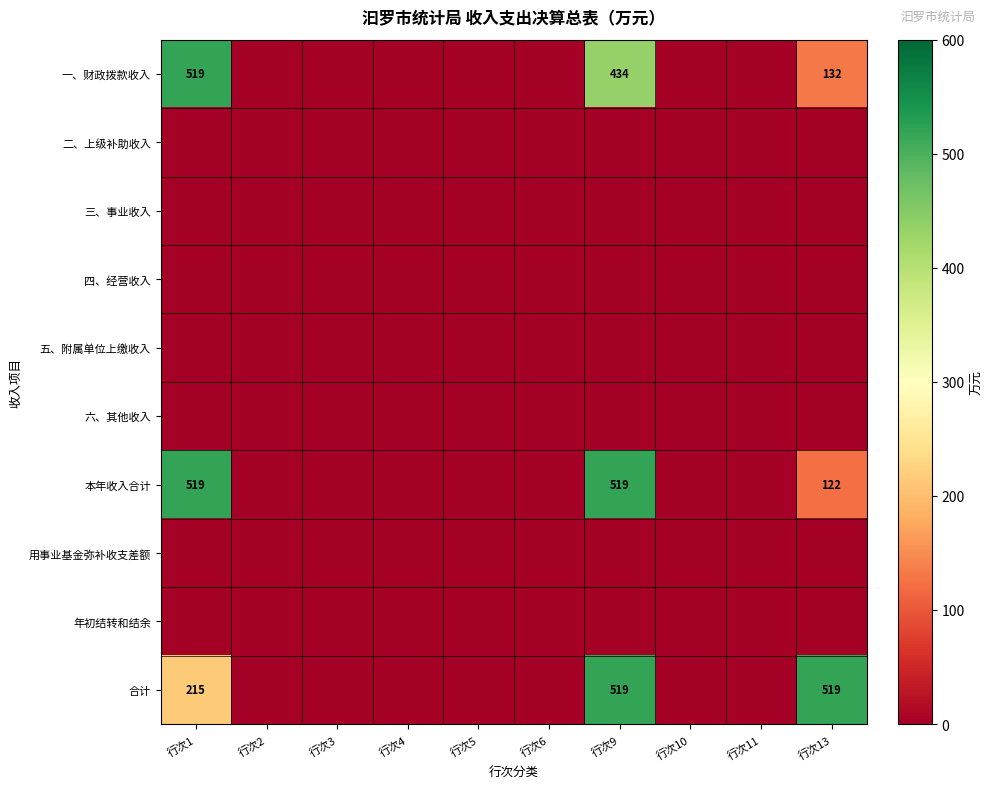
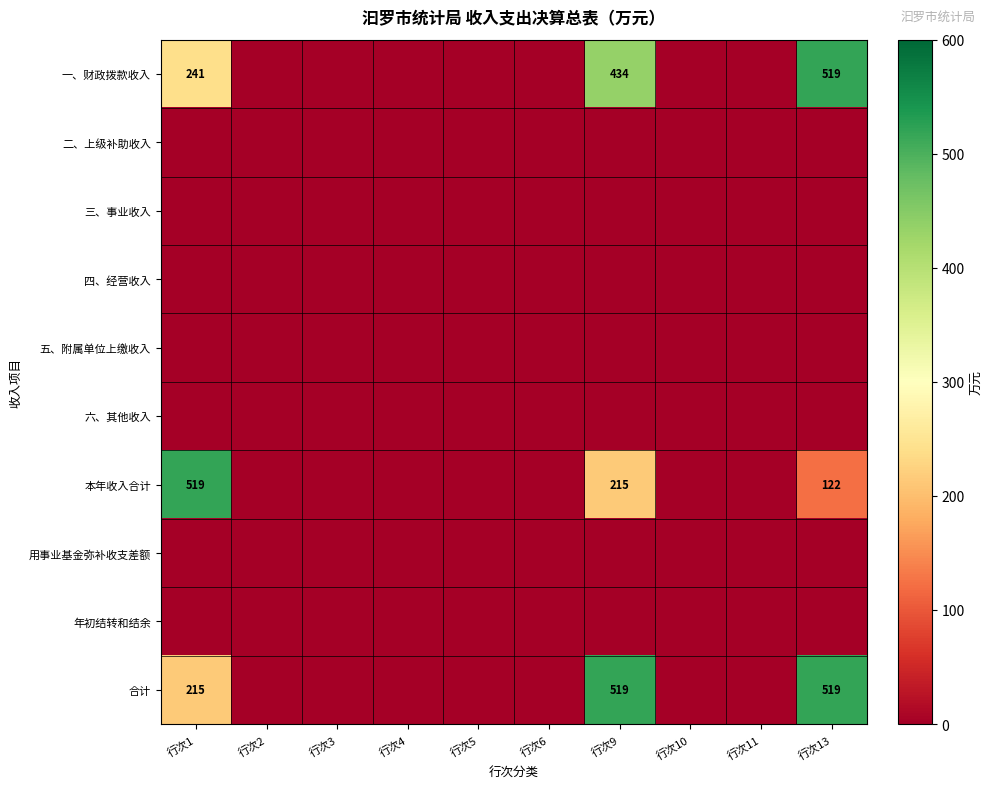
  {
    "一、财政拨款收入": {
-     "行次1": 519,
+     "行次1": 241,
      "行次9": 434,
-     "行次13": 132
+     "行次13": 519
    },
    "本年收入合计": {
      "行次1": 519,
-     "行次9": 519,
+     "行次9": 215,
      "行次13": 122
    },
    "合计": {
      "行次1": 215,
      "行次9": 519,
      "行次13": 519
    }
  }
